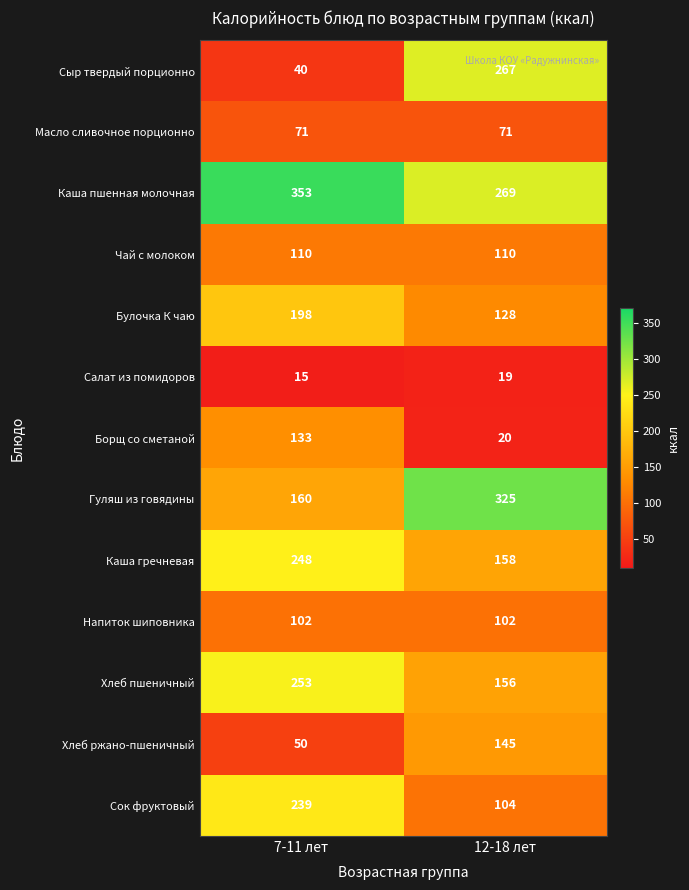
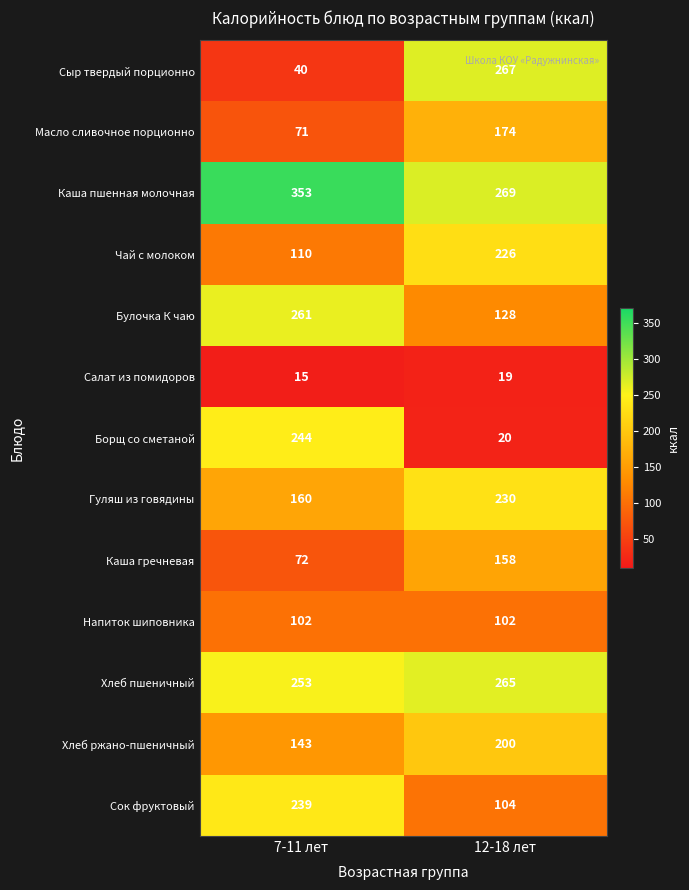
  {
    "Сыр твердый порционно": {
      "7-11 лет": 40
    },
    "Масло сливочное порционно": {
      "7-11 лет": 71,
-     "12-18 лет": 71
+     "12-18 лет": 174
    },
    "Каша пшенная молочная": {
      "7-11 лет": 353,
      "12-18 лет": 269
    },
    "Чай с молоком": {
      "7-11 лет": 110,
-     "12-18 лет": 110
+     "12-18 лет": 226
    },
    "Булочка К чаю": {
-     "7-11 лет": 198,
+     "7-11 лет": 261,
      "12-18 лет": 128
    },
    "Салат из помидоров": {
      "7-11 лет": 15,
      "12-18 лет": 19
    },
    "Борщ со сметаной": {
-     "7-11 лет": 133,
+     "7-11 лет": 244,
      "12-18 лет": 20
    },
    "Гуляш из говядины": {
      "7-11 лет": 160,
-     "12-18 лет": 325
+     "12-18 лет": 230
    },
    "Каша гречневая": {
-     "7-11 лет": 248,
+     "7-11 лет": 72,
      "12-18 лет": 158
    },
    "Напиток шиповника": {
      "7-11 лет": 102,
      "12-18 лет": 102
    },
    "Хлеб пшеничный": {
      "7-11 лет": 253,
-     "12-18 лет": 156
+     "12-18 лет": 265
    },
    "Хлеб ржано-пшеничный": {
-     "7-11 лет": 50,
-     "12-18 лет": 145
+     "7-11 лет": 143,
+     "12-18 лет": 200
    },
    "Сок фруктовый": {
      "7-11 лет": 239,
      "12-18 лет": 104
    }
  }
